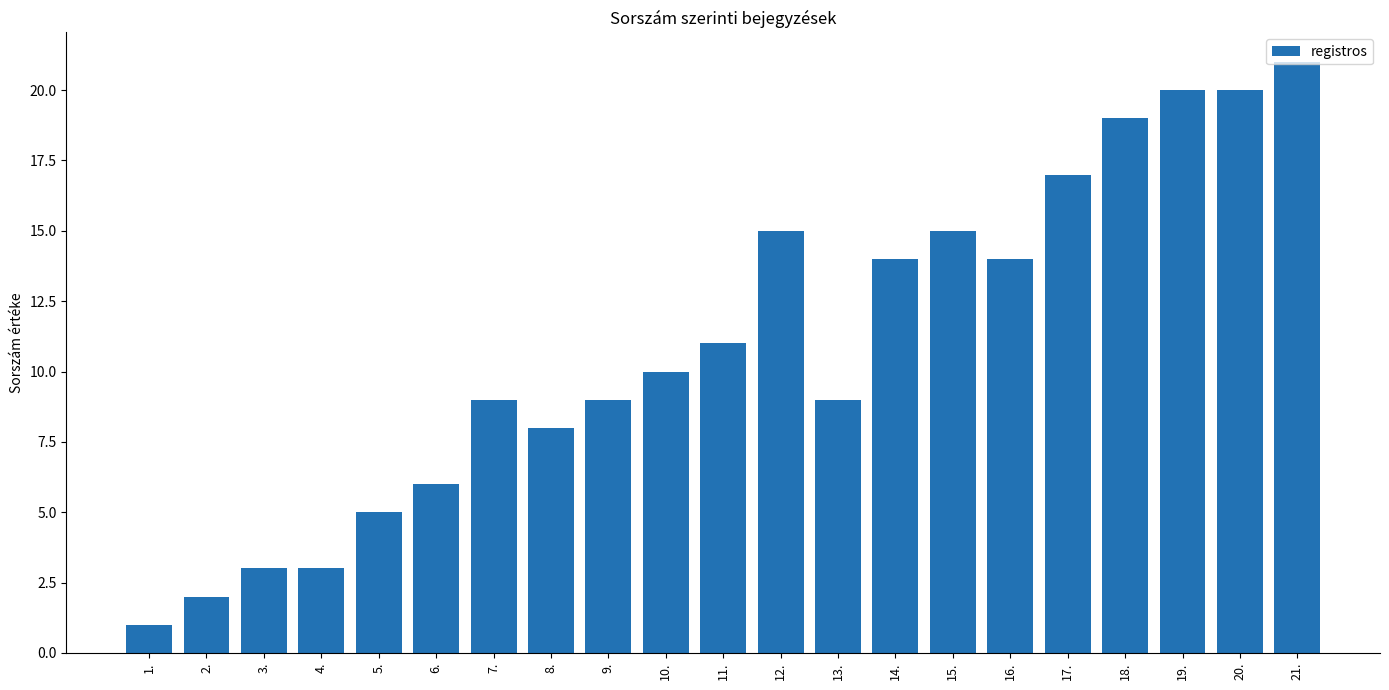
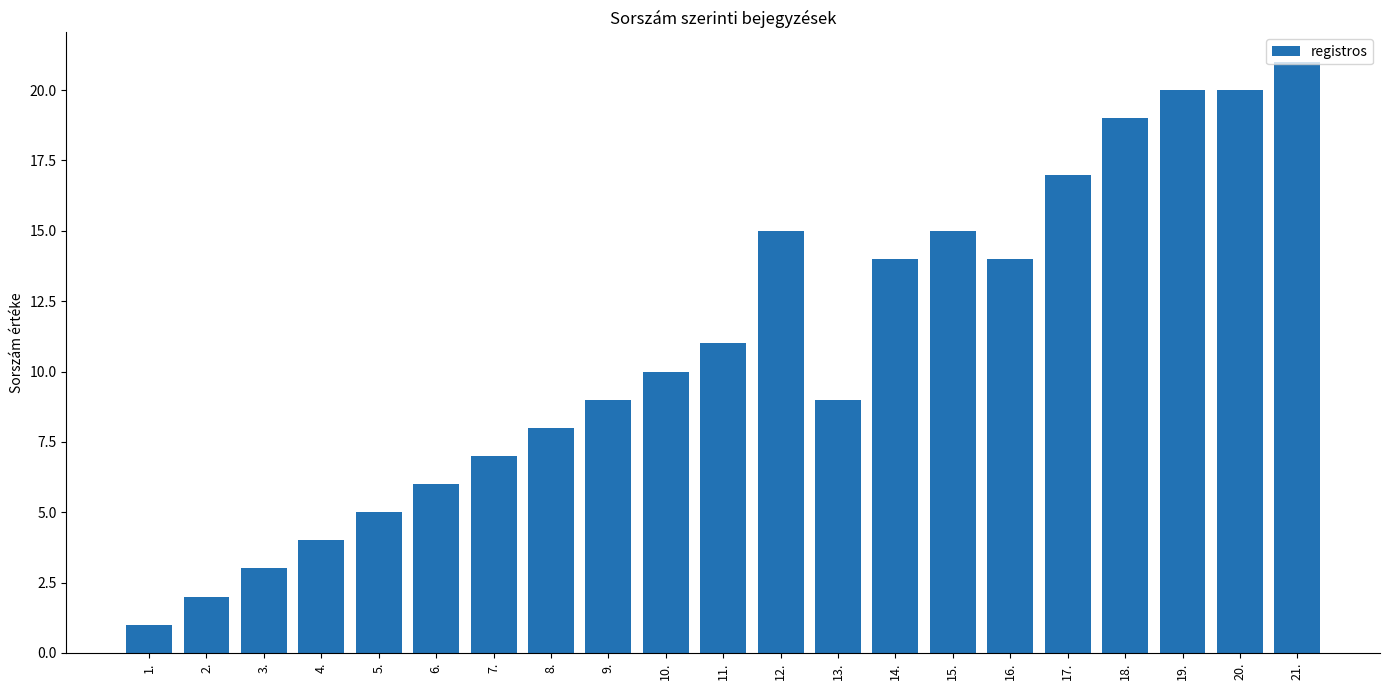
  {
    "1.": 1,
    "2.": 2,
    "3.": 3,
-   "4.": 3,
+   "4.": 4,
    "5.": 5,
    "6.": 6,
-   "7.": 9,
+   "7.": 7,
    "8.": 8,
    "9.": 9,
    "10.": 10,
    "11.": 11,
    "12.": 15,
    "13.": 9,
    "14.": 14,
    "15.": 15,
    "16.": 14,
    "17.": 17,
    "18.": 19,
    "19.": 20,
    "20.": 20
  }
